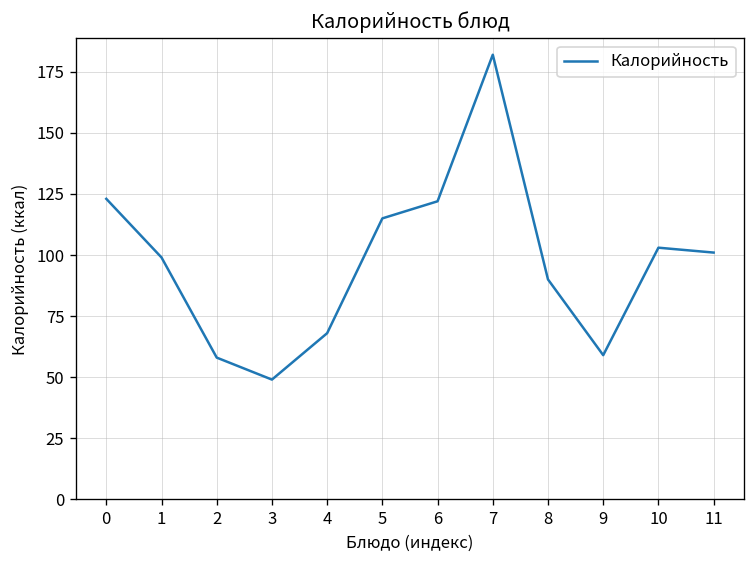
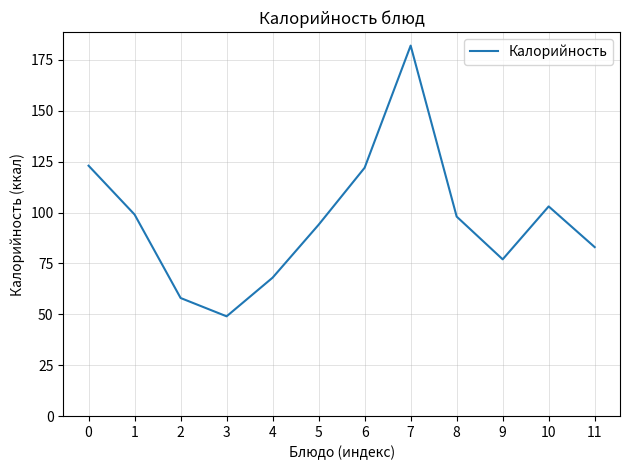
  {
    "0": 123,
    "1": 99,
    "2": 58,
    "3": 49,
    "4": 68,
-   "5": 115,
+   "5": 94,
    "6": 122,
    "7": 182,
-   "8": 90,
-   "9": 59,
+   "8": 98,
+   "9": 77,
    "10": 103,
-   "11": 101
+   "11": 83
  }
